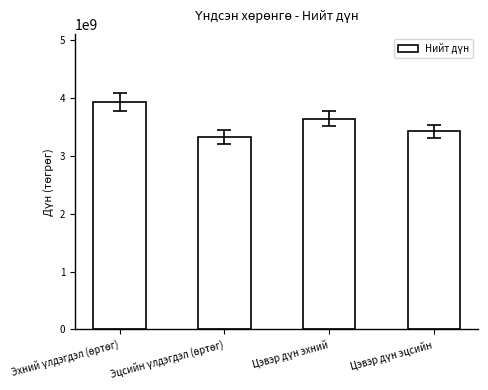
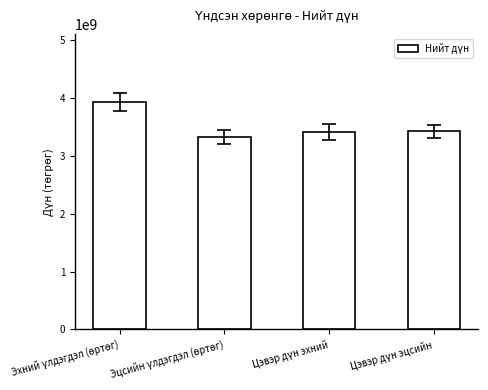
  {
    "Нийт дүн": {
      "Эхний үлдэгдэл (өртөг)": 3900000000,
      "Эцсийн үлдэгдэл (өртөг)": 3300000000,
-     "Цэвэр дүн эхний": 3600000000,
+     "Цэвэр дүн эхний": 3400000000,
      "Цэвэр дүн эцсийн": 3400000000
    }
  }
